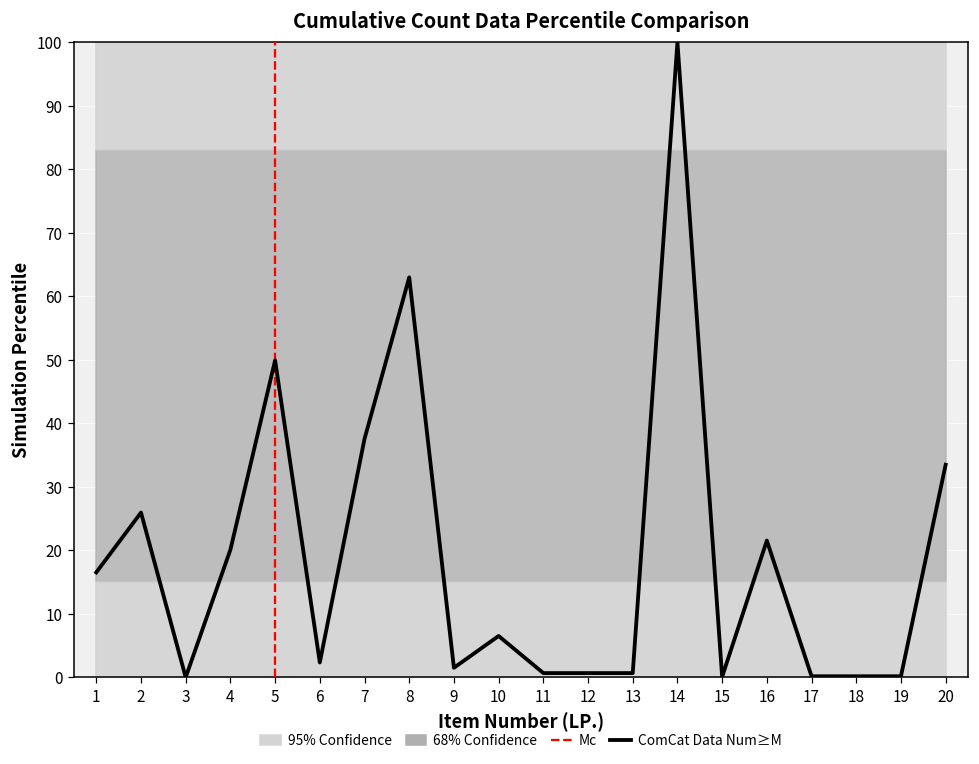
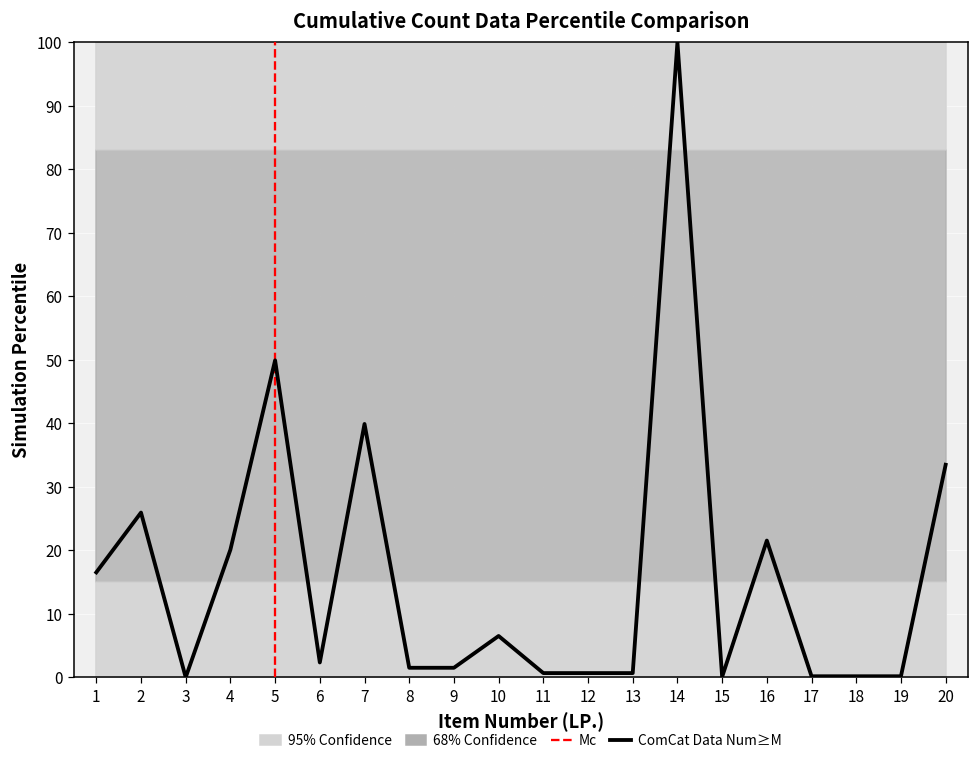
  {
    "ComCat Data Num≥M": {
      "1": 17,
      "2": 26,
      "4": 20,
      "5": 50,
      "6": 2,
-     "7": 38,
-     "8": 63,
+     "7": 40,
+     "8": 2,
      "9": 2,
      "10": 7,
      "11": 1,
      "12": 1,
      "13": 1,
      "16": 22,
      "20": 33
    }
  }
